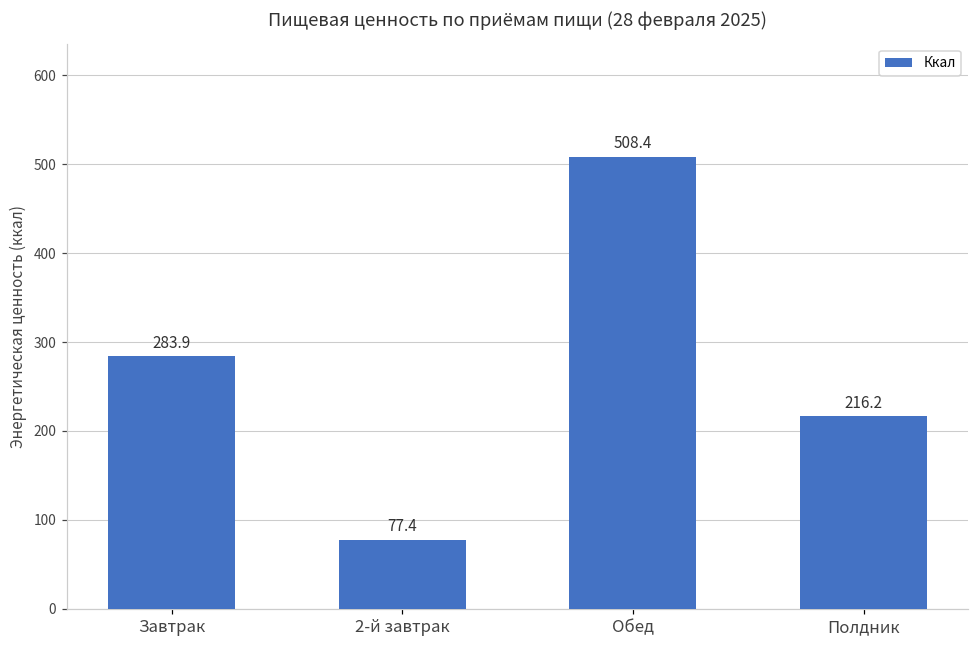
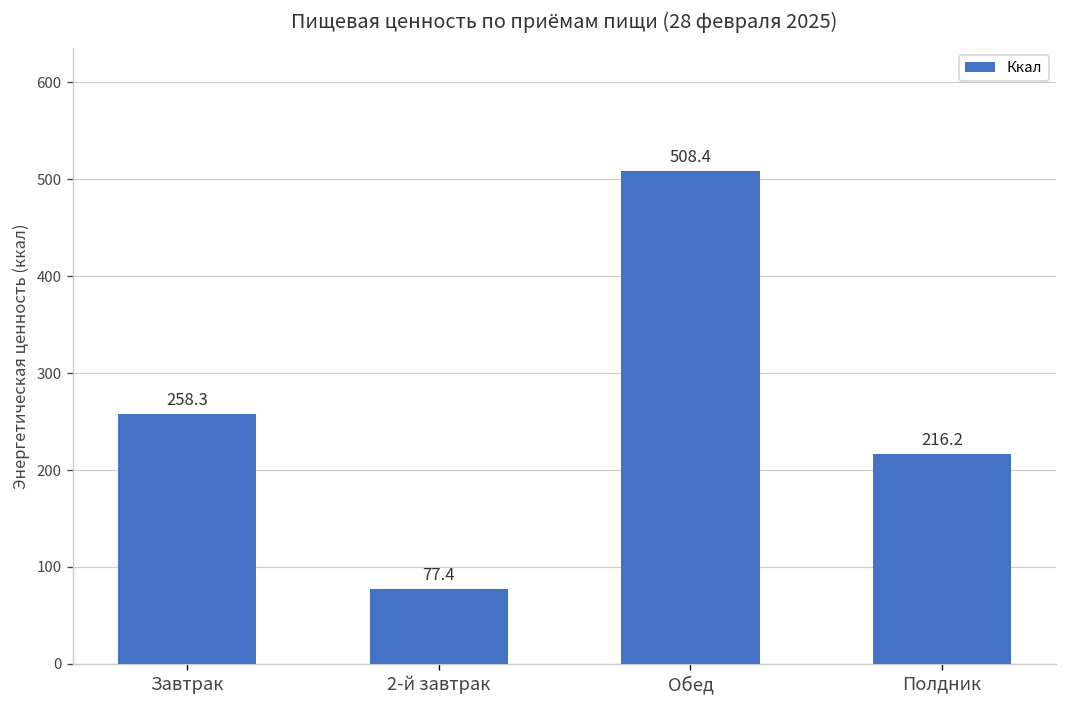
  {
-   "Завтрак": 283.9,
+   "Завтрак": 258.3,
    "2-й завтрак": 77.4,
    "Обед": 508.4,
    "Полдник": 216.2
  }
